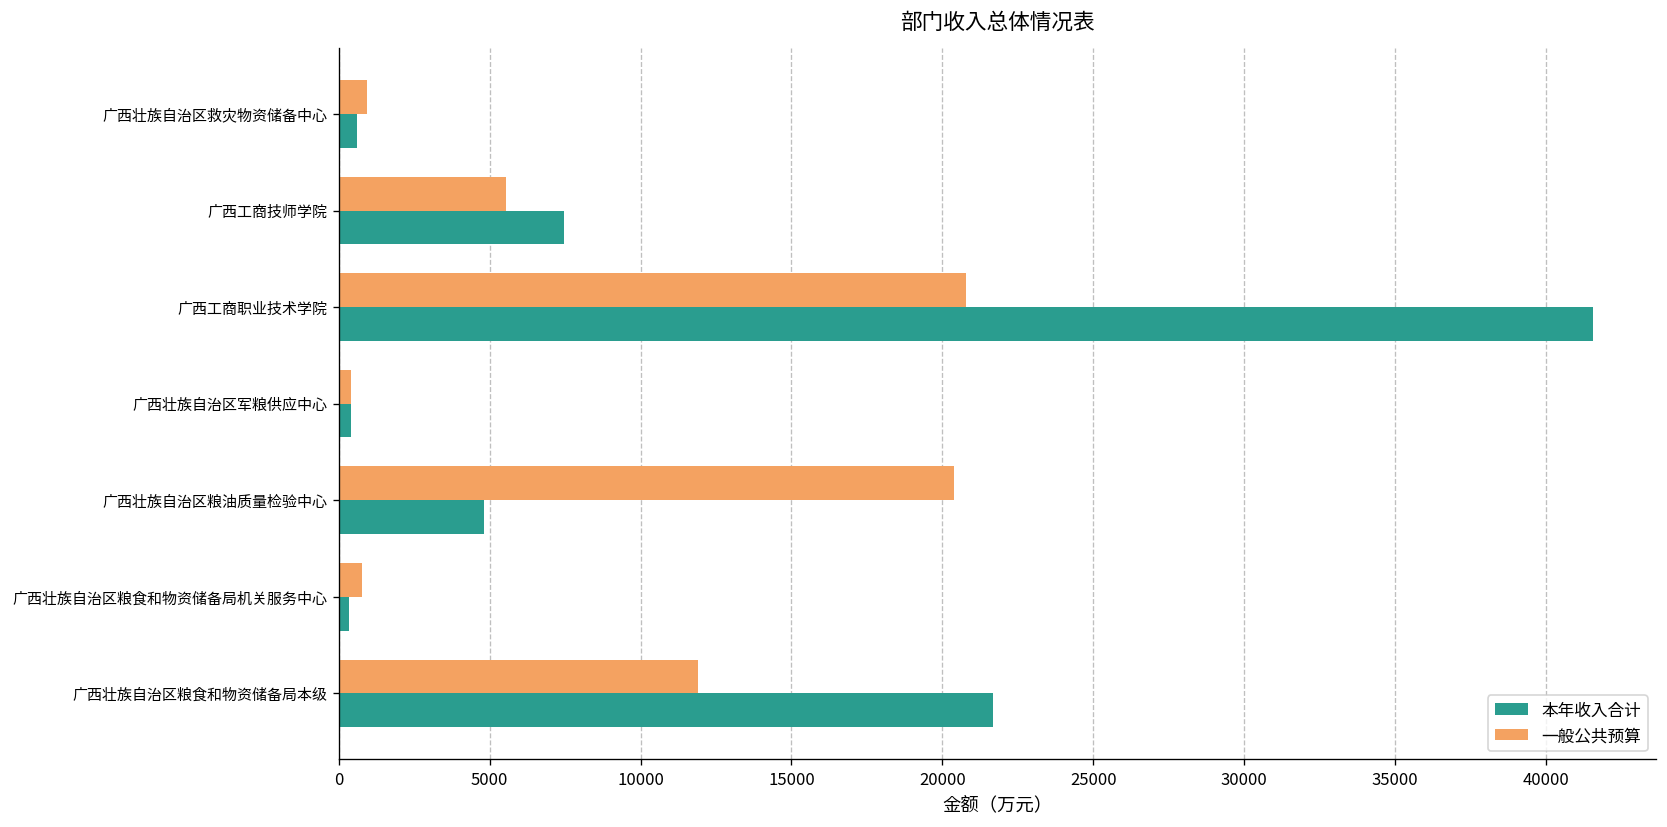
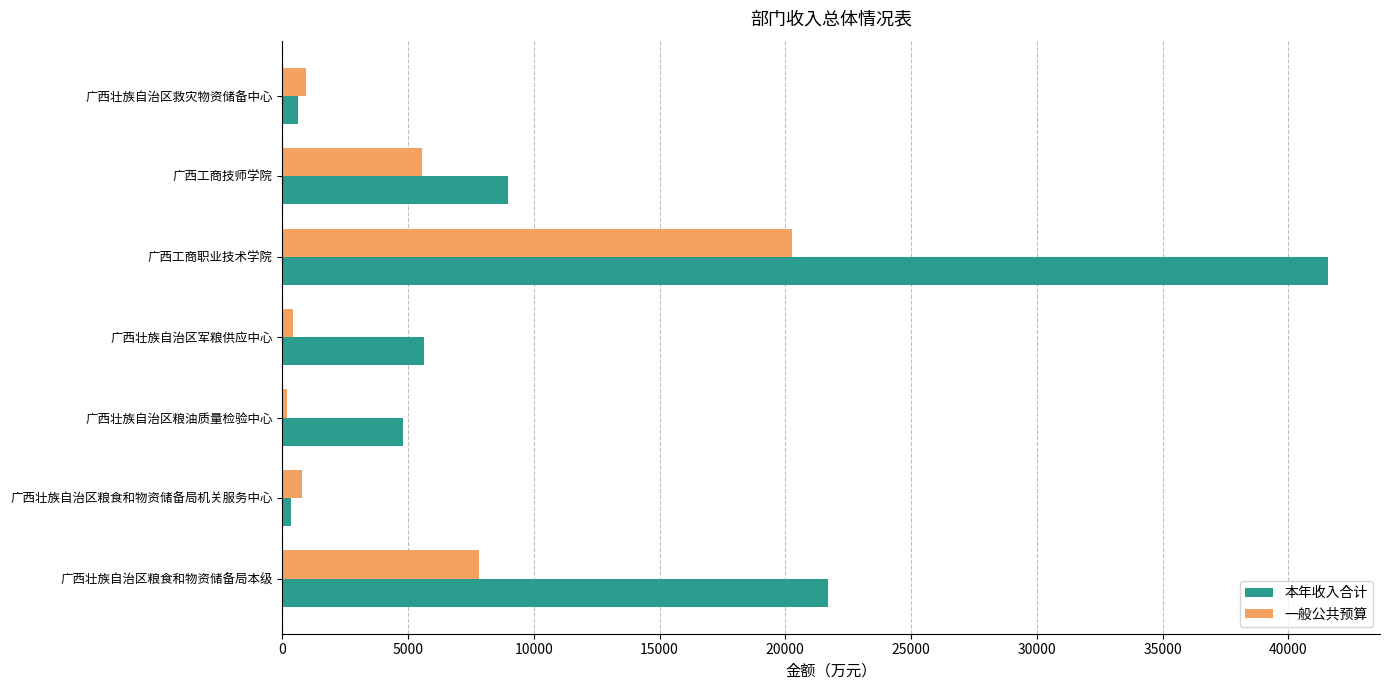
  {
    "本年收入合计": {
      "广西壮族自治区救灾物资储备中心": 600,
-     "广西工商技师学院": 7500,
+     "广西工商技师学院": 9000,
      "广西工商职业技术学院": 41600,
-     "广西壮族自治区军粮供应中心": 400,
+     "广西壮族自治区军粮供应中心": 5600,
      "广西壮族自治区粮油质量检验中心": 4800,
      "广西壮族自治区粮食和物资储备局机关服务中心": 300,
      "广西壮族自治区粮食和物资储备局本级": 21700
    },
    "一般公共预算": {
      "广西壮族自治区救灾物资储备中心": 900,
      "广西工商技师学院": 5500,
-     "广西工商职业技术学院": 20800,
+     "广西工商职业技术学院": 20300,
      "广西壮族自治区军粮供应中心": 400,
-     "广西壮族自治区粮油质量检验中心": 20400,
+     "广西壮族自治区粮油质量检验中心": 200,
      "广西壮族自治区粮食和物资储备局机关服务中心": 800,
-     "广西壮族自治区粮食和物资储备局本级": 11900
+     "广西壮族自治区粮食和物资储备局本级": 7800
    }
  }
